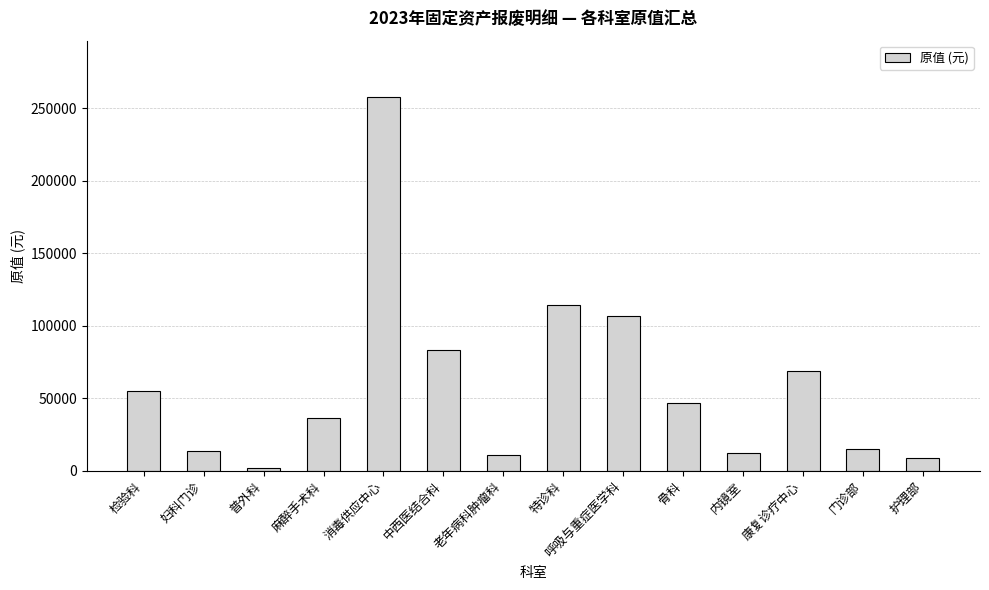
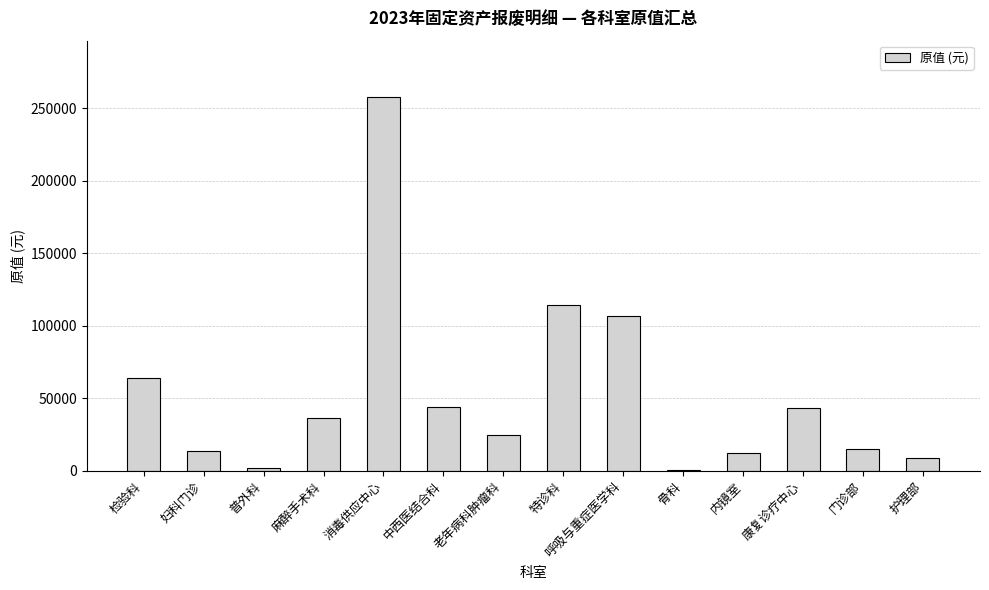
  {
-   "检验科": 55000,
+   "检验科": 64000,
    "妇科门诊": 14000,
    "普外科": 2000,
    "麻醉手术科": 36000,
    "消毒供应中心": 258000,
-   "中西医结合科": 83000,
-   "老年病科肿瘤科": 11000,
+   "中西医结合科": 44000,
+   "老年病科肿瘤科": 25000,
    "特诊科": 114000,
    "呼吸与重症医学科": 107000,
-   "骨科": 47000,
+   "骨科": 1000,
    "内镜室": 12000,
-   "康复诊疗中心": 69000,
+   "康复诊疗中心": 43000,
    "门诊部": 15000,
    "护理部": 9000
  }
